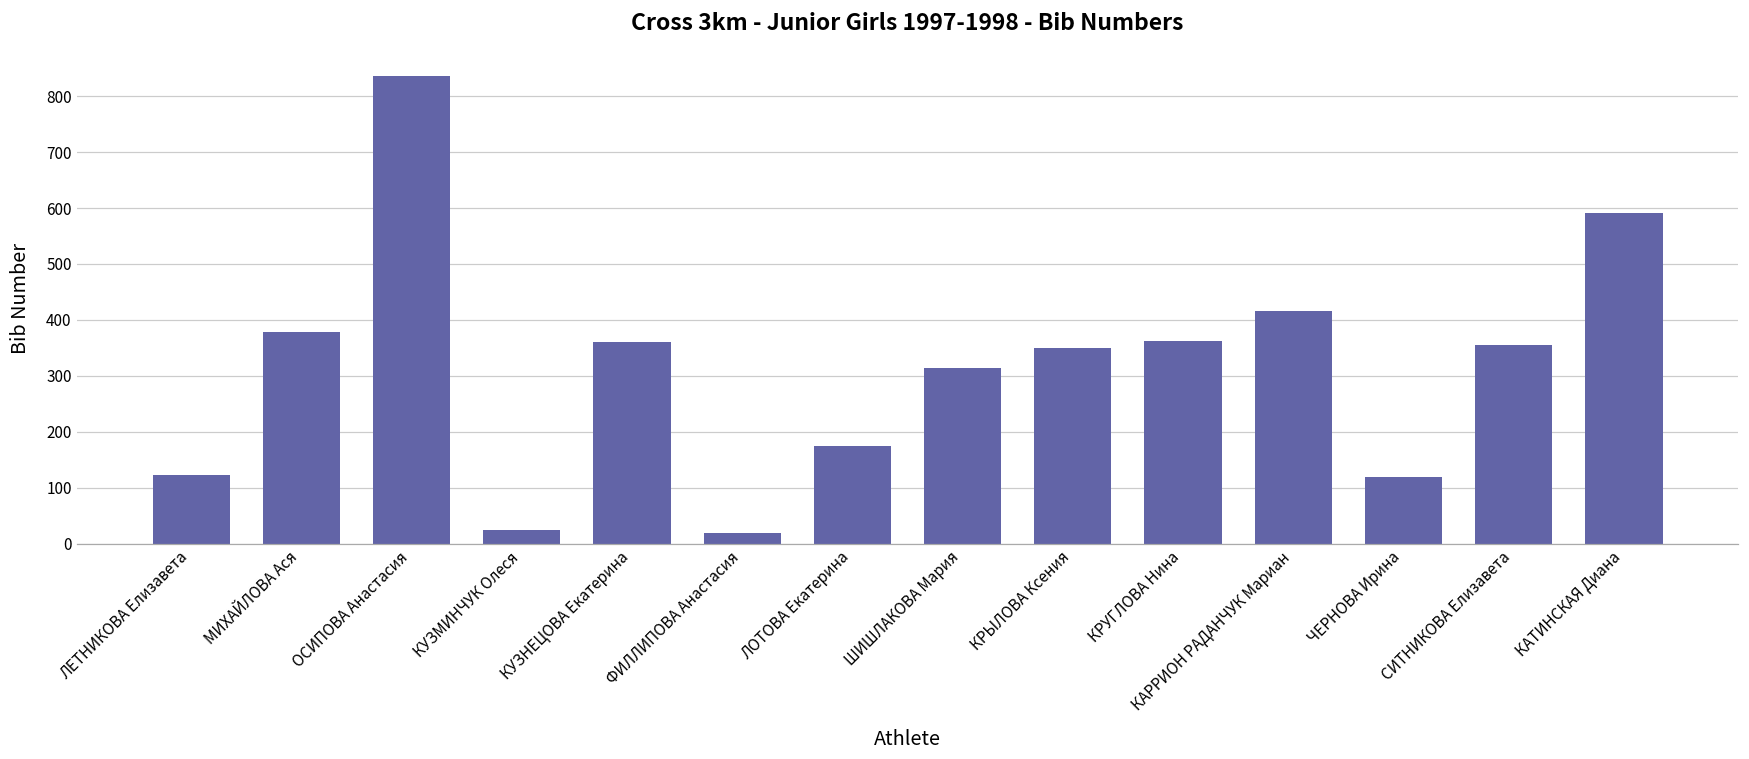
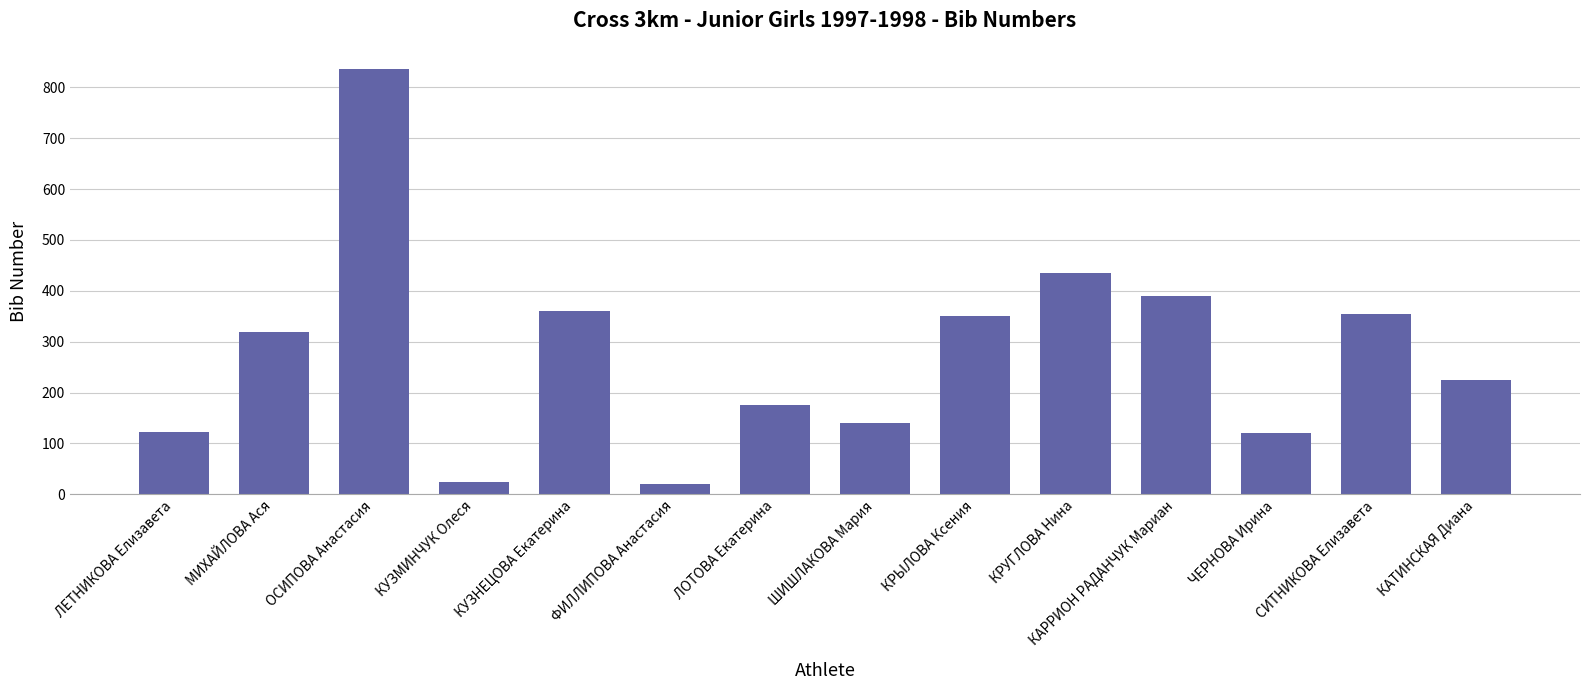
  {
    "ЛЕТНИКОВА Елизавета": 120,
-   "МИХАЙЛОВА Ася": 380,
+   "МИХАЙЛОВА Ася": 320,
    "ОСИПОВА Анастасия": 840,
    "КУЗМИНЧУК Олеся": 30,
    "КУЗНЕЦОВА Екатерина": 360,
    "ФИЛЛИПОВА Анастасия": 20,
    "ЛОТОВА Екатерина": 180,
-   "ШИШЛАКОВА Мария": 310,
+   "ШИШЛАКОВА Мария": 140,
    "КРЫЛОВА Ксения": 350,
-   "КРУГЛОВА Нина": 360,
-   "КАРРИОН РАДАНЧУК Мариан": 420,
+   "КРУГЛОВА Нина": 440,
+   "КАРРИОН РАДАНЧУК Мариан": 390,
    "ЧЕРНОВА Ирина": 120,
    "СИТНИКОВА Елизавета": 360,
-   "КАТИНСКАЯ Диана": 590
+   "КАТИНСКАЯ Диана": 220
  }
